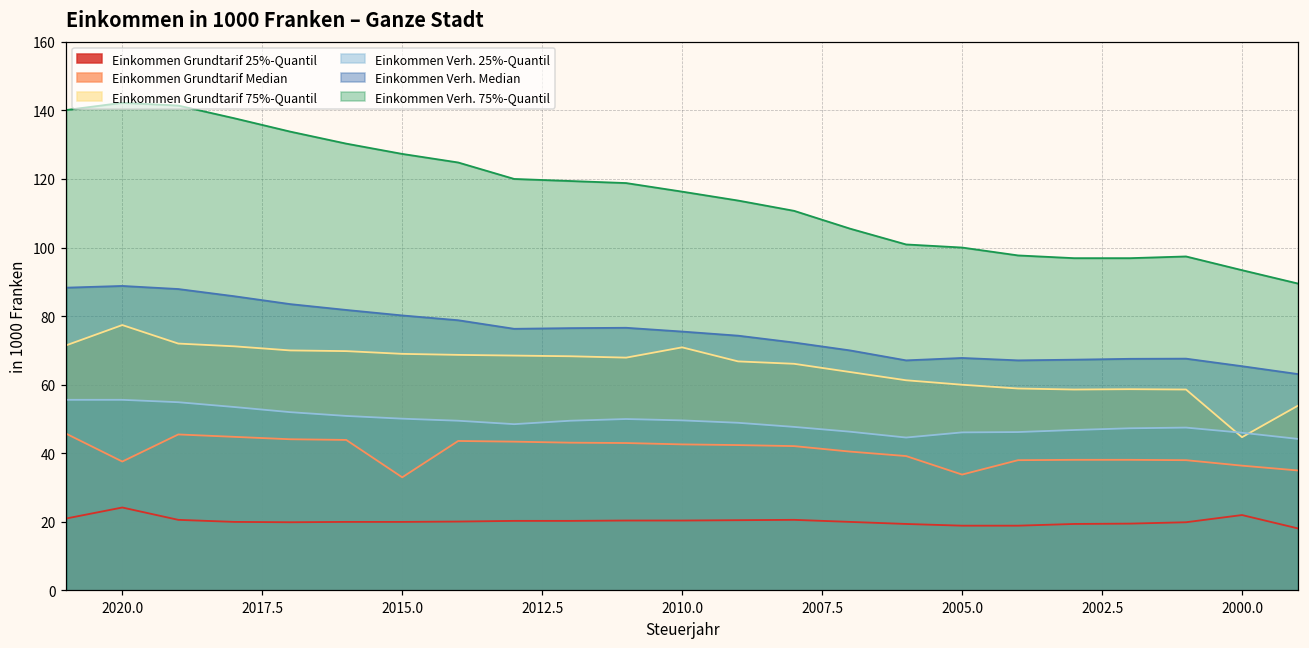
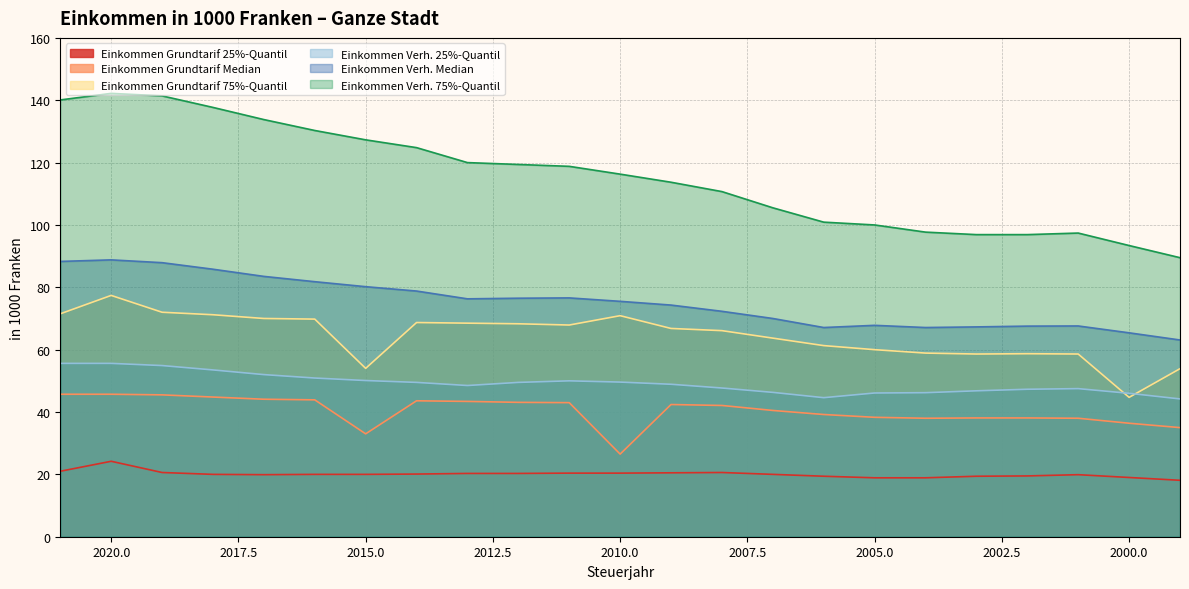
  {
    "Einkommen Grundtarif 25%-Quantil": {
      "2020.0": 24,
      "2015.0": 20,
      "2010.0": 20,
      "2005.0": 19,
-     "2000.0": 22
+     "2000.0": 19
    },
    "Einkommen Grundtarif Median": {
-     "2020.0": 38,
+     "2020.0": 46,
      "2015.0": 33,
-     "2010.0": 43,
-     "2005.0": 34,
+     "2010.0": 27,
+     "2005.0": 38,
      "2000.0": 36
    },
    "Einkommen Grundtarif 75%-Quantil": {
      "2020.0": 77,
-     "2015.0": 69,
+     "2015.0": 54,
      "2010.0": 71,
      "2005.0": 60,
      "2000.0": 45
    }
  }
